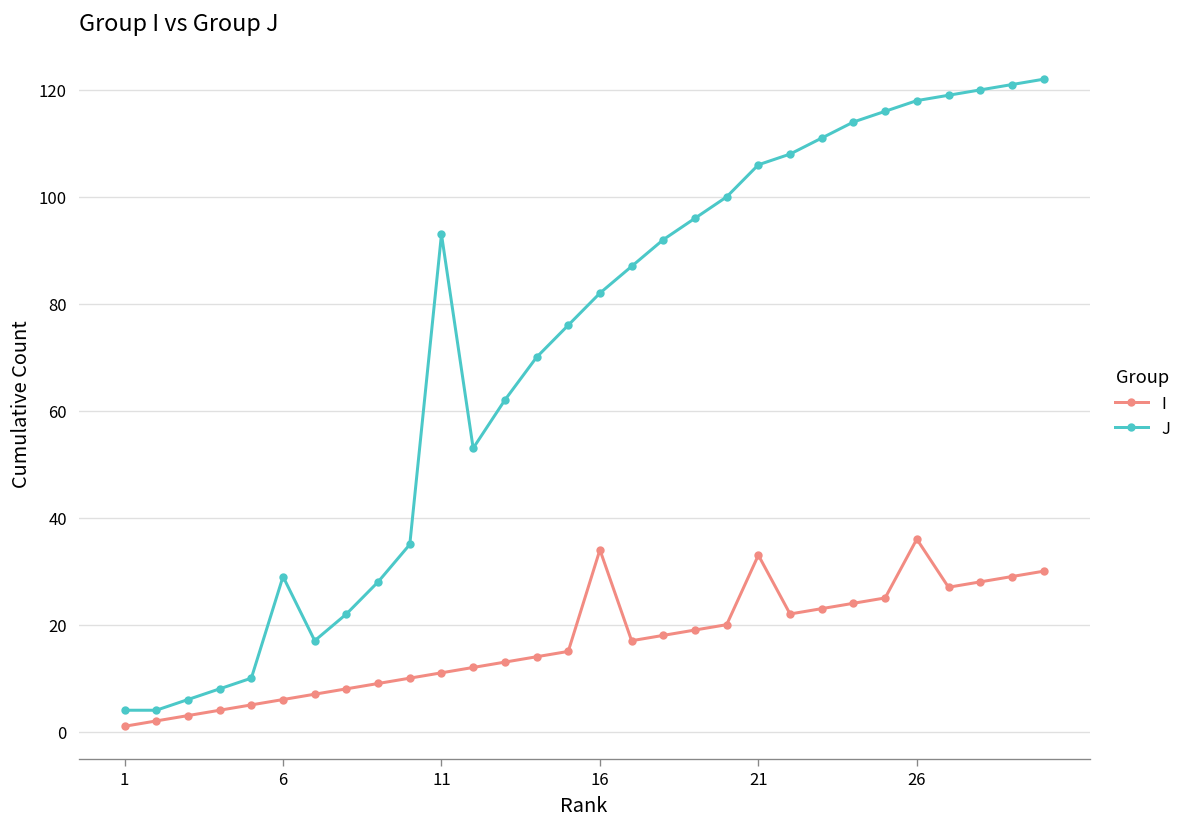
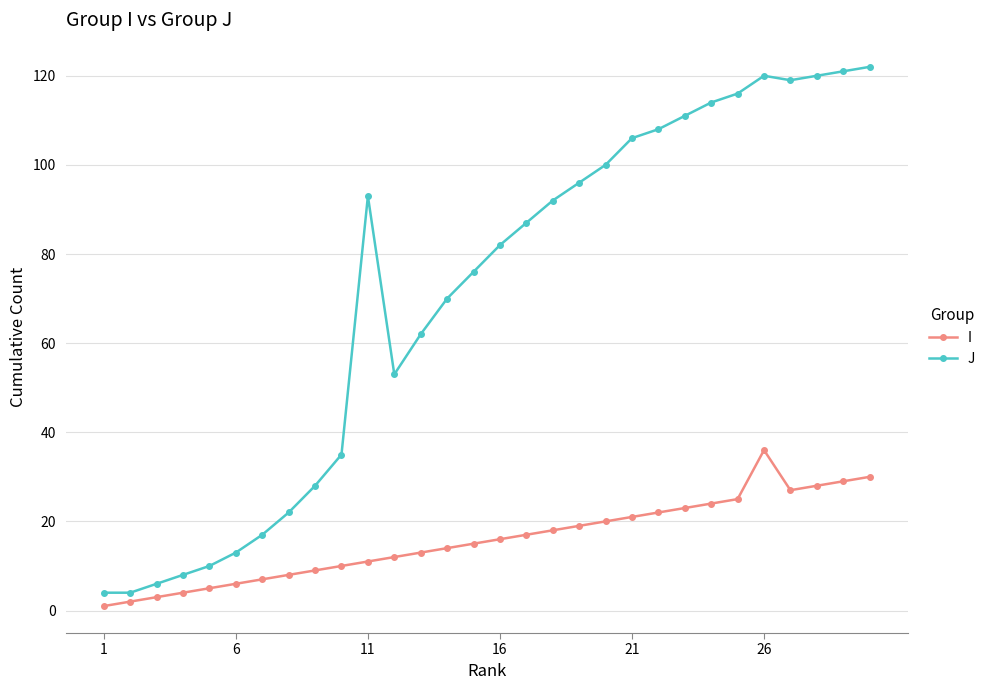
  {
    "I": {
      "1": 1,
      "6": 6,
      "11": 11,
-     "16": 34,
-     "21": 33,
+     "16": 16,
+     "21": 21,
      "26": 36
    },
    "J": {
      "1": 4,
-     "6": 29,
+     "6": 13,
      "11": 93,
      "16": 82,
      "21": 106,
-     "26": 118
+     "26": 120
    }
  }
